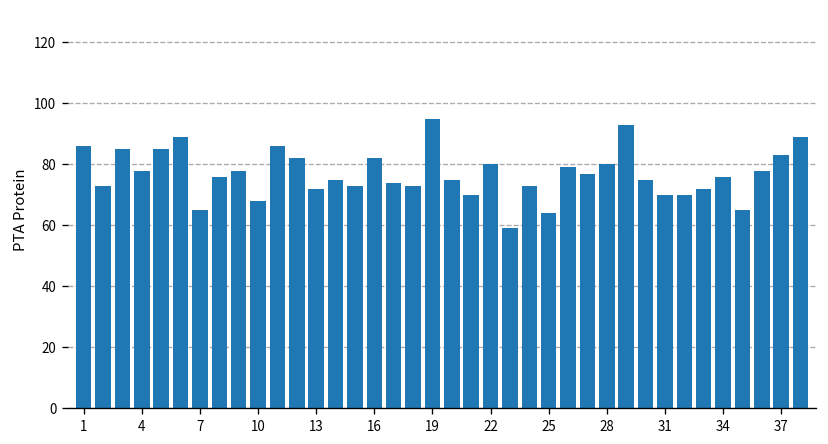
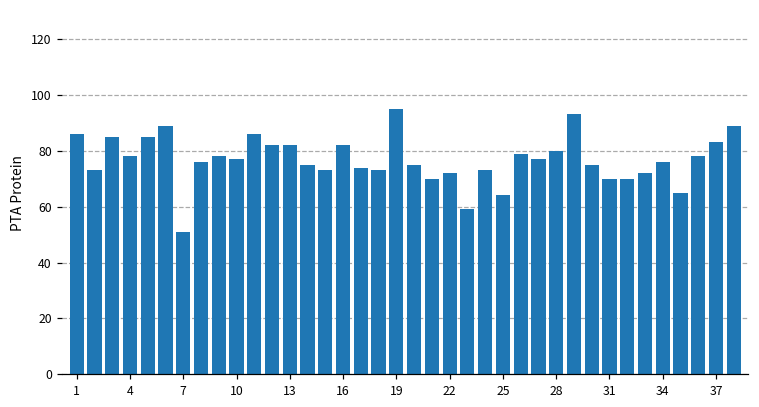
  {
    "1": 86,
    "4": 78,
-   "7": 65,
-   "10": 68,
-   "13": 72,
+   "7": 51,
+   "10": 77,
+   "13": 82,
    "16": 82,
    "19": 95,
-   "22": 80,
+   "22": 72,
    "25": 64,
    "28": 80,
    "31": 70,
    "34": 76,
    "37": 83
  }
